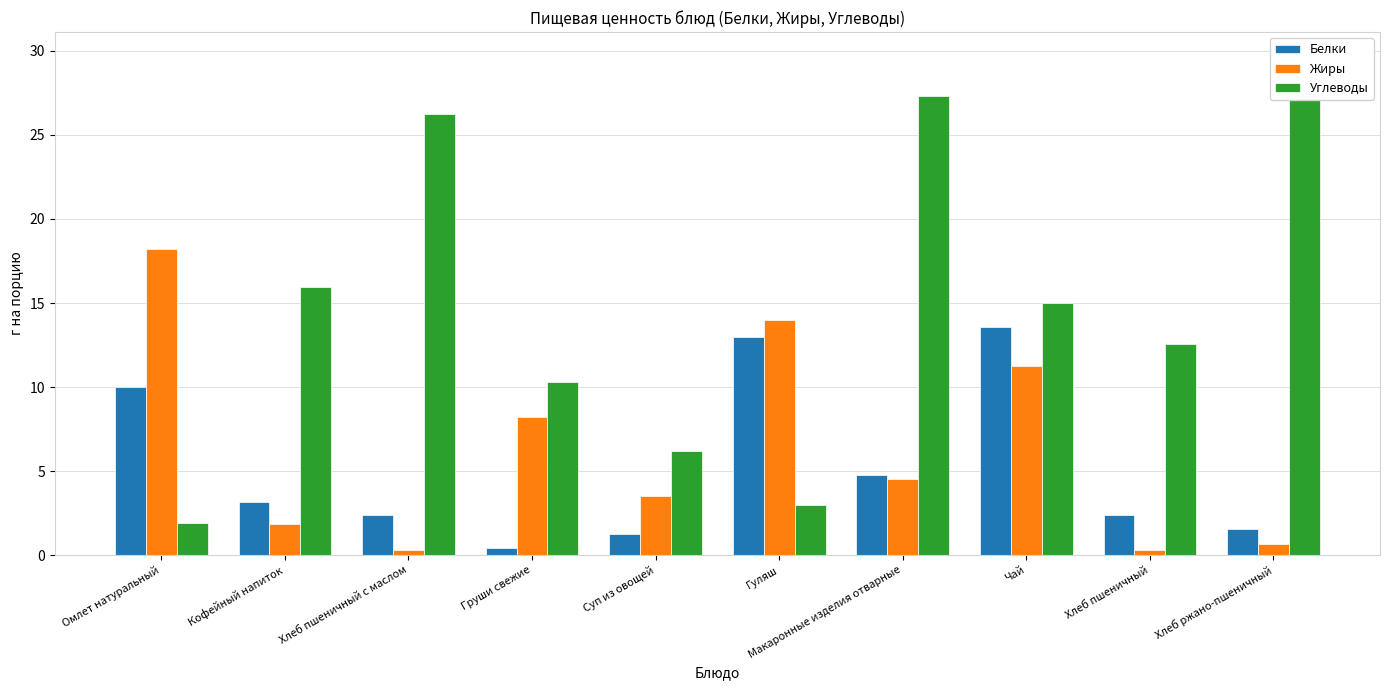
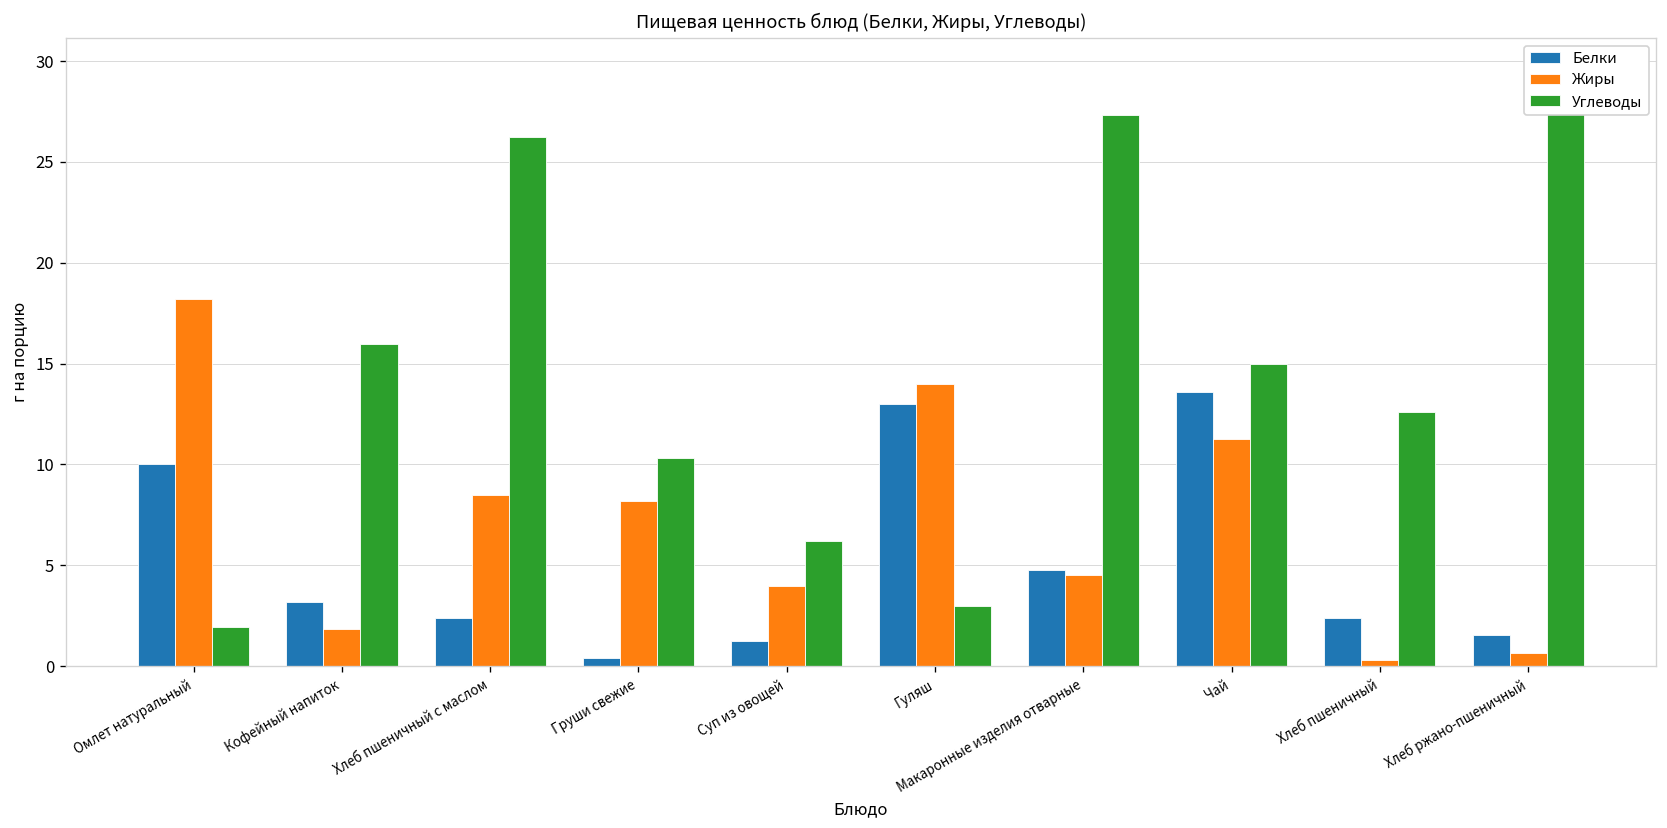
  {
    "Белки": {
      "Омлет натуральный": 10.0,
      "Кофейный напиток": 3.2,
      "Хлеб пшеничный с маслом": 2.4,
      "Груши свежие": 0.4,
      "Суп из овощей": 1.3,
      "Гуляш": 13.0,
      "Макаронные изделия отварные": 4.8,
      "Чай": 13.6,
      "Хлеб пшеничный": 2.4,
      "Хлеб ржано-пшеничный": 1.6
    },
    "Жиры": {
      "Омлет натуральный": 18.2,
      "Кофейный напиток": 1.9,
-     "Хлеб пшеничный с маслом": 0.3,
+     "Хлеб пшеничный с маслом": 8.5,
      "Груши свежие": 8.2,
-     "Суп из овощей": 3.5,
+     "Суп из овощей": 4.0,
      "Гуляш": 14.0,
      "Макаронные изделия отварные": 4.5,
      "Чай": 11.3,
      "Хлеб пшеничный": 0.3,
      "Хлеб ржано-пшеничный": 0.7
    },
    "Углеводы": {
      "Омлет натуральный": 1.9,
      "Кофейный напиток": 16.0,
      "Хлеб пшеничный с маслом": 26.3,
      "Груши свежие": 10.3,
      "Суп из овощей": 6.2,
      "Гуляш": 3.0,
      "Макаронные изделия отварные": 27.3,
      "Чай": 15.0,
      "Хлеб пшеничный": 12.6
    }
  }
